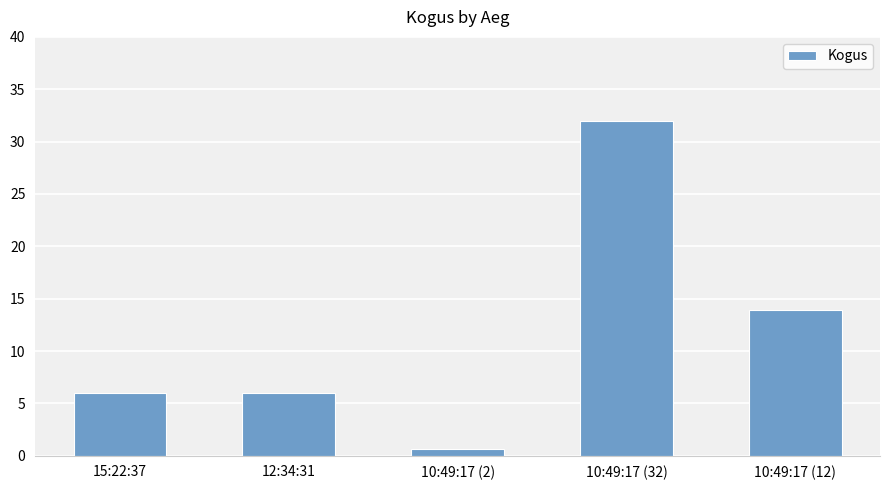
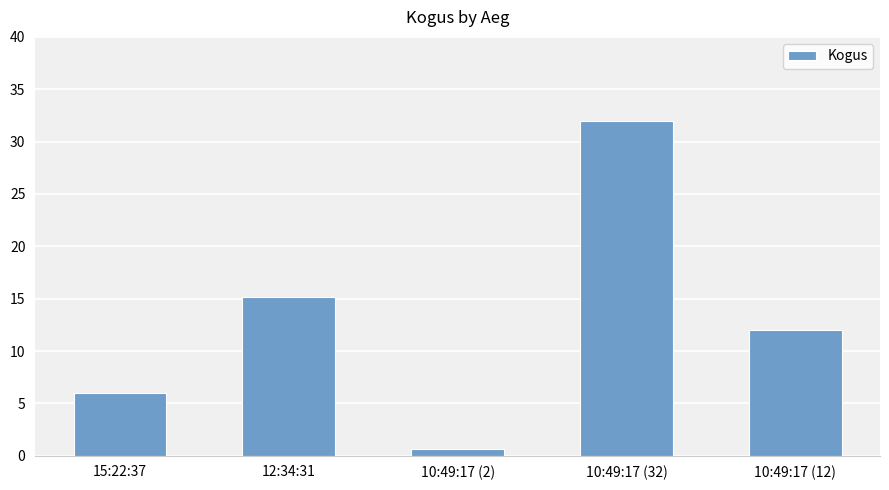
  {
    "15:22:37": 6.0,
-   "12:34:31": 6.0,
+   "12:34:31": 15.2,
    "10:49:17 (2)": 0.6,
    "10:49:17 (32)": 32.0,
-   "10:49:17 (12)": 13.9
+   "10:49:17 (12)": 12.0
  }
